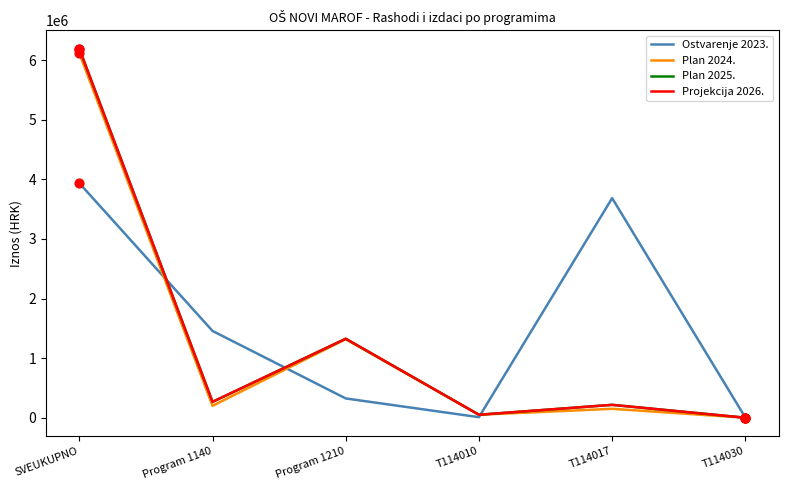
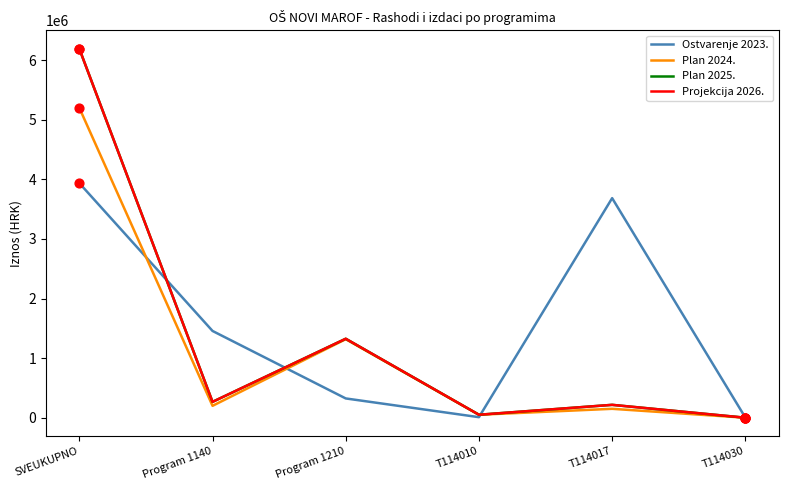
  {
    "Ostvarenje 2023.": {
      "Program 1140": 1500000,
      "Program 1210": 300000,
      "T114017": 3700000
    },
    "Plan 2024.": {
-     "SVEUKUPNO": 6100000,
+     "SVEUKUPNO": 5200000,
      "Program 1140": 200000,
      "T114017": 100000
    }
  }
